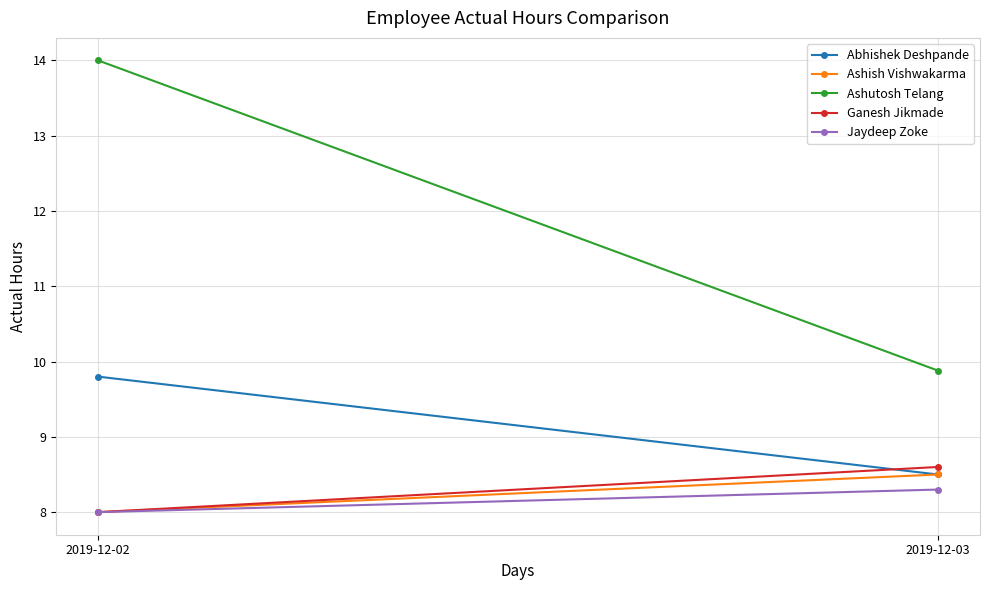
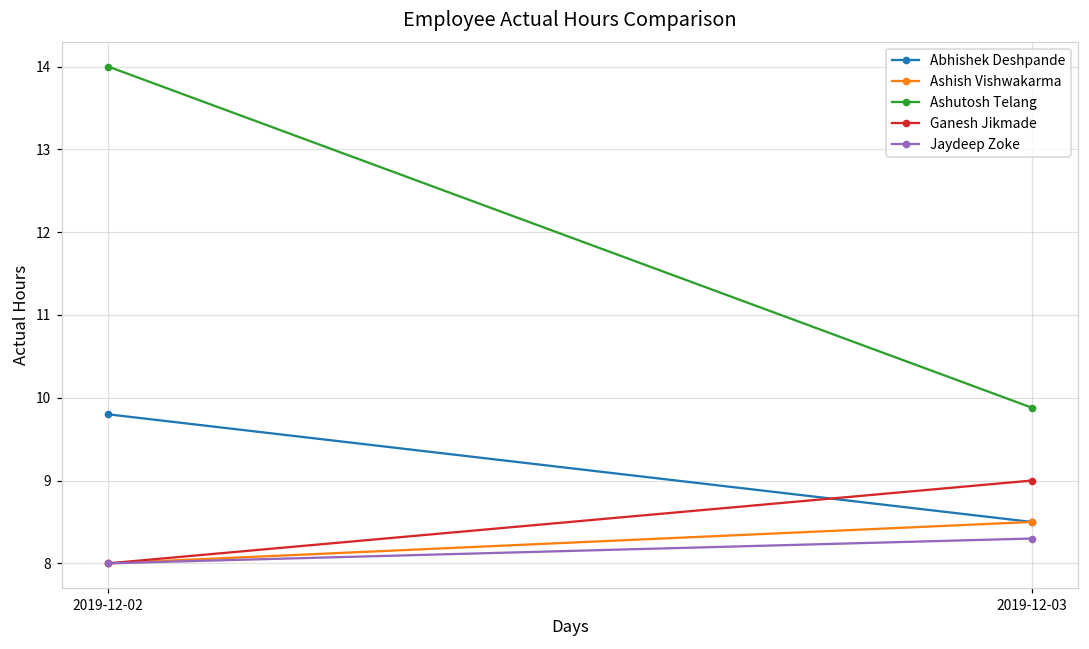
  {
    "Abhishek Deshpande": {
      "2019-12-02": 9.8
    },
    "Ashutosh Telang": {
      "2019-12-02": 14.0,
      "2019-12-03": 9.9
    },
    "Ganesh Jikmade": {
-     "2019-12-03": 8.6
+     "2019-12-03": 9.0
    },
    "Jaydeep Zoke": {
      "2019-12-03": 8.3
    }
  }
